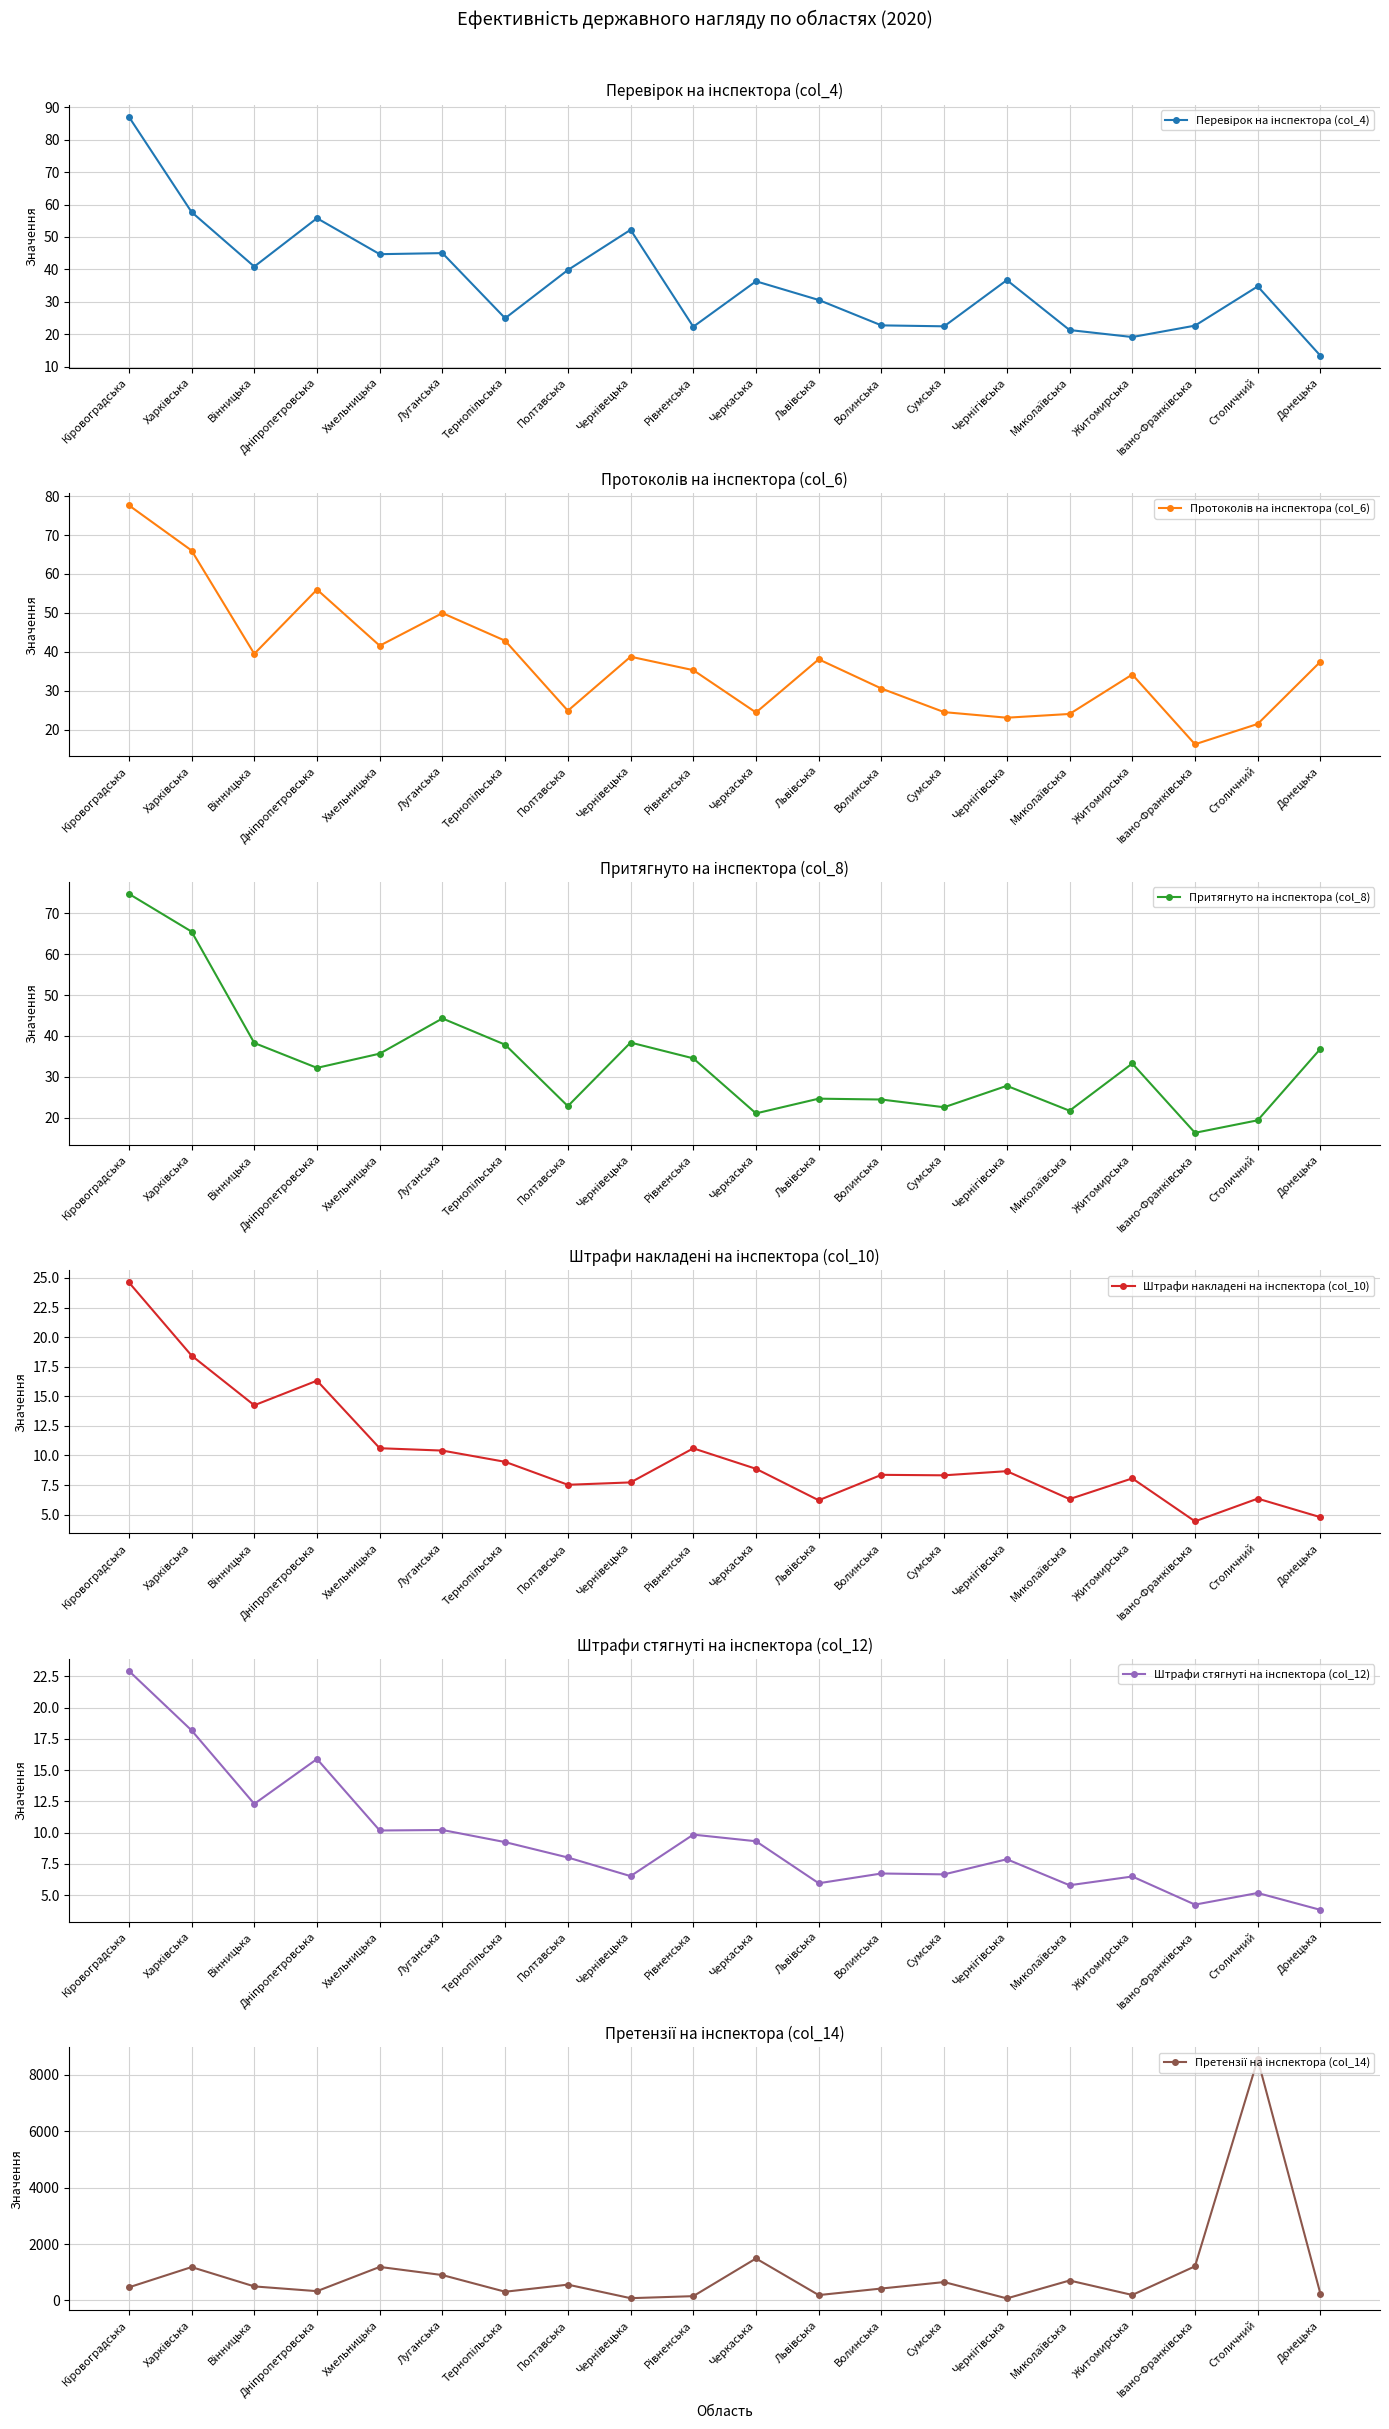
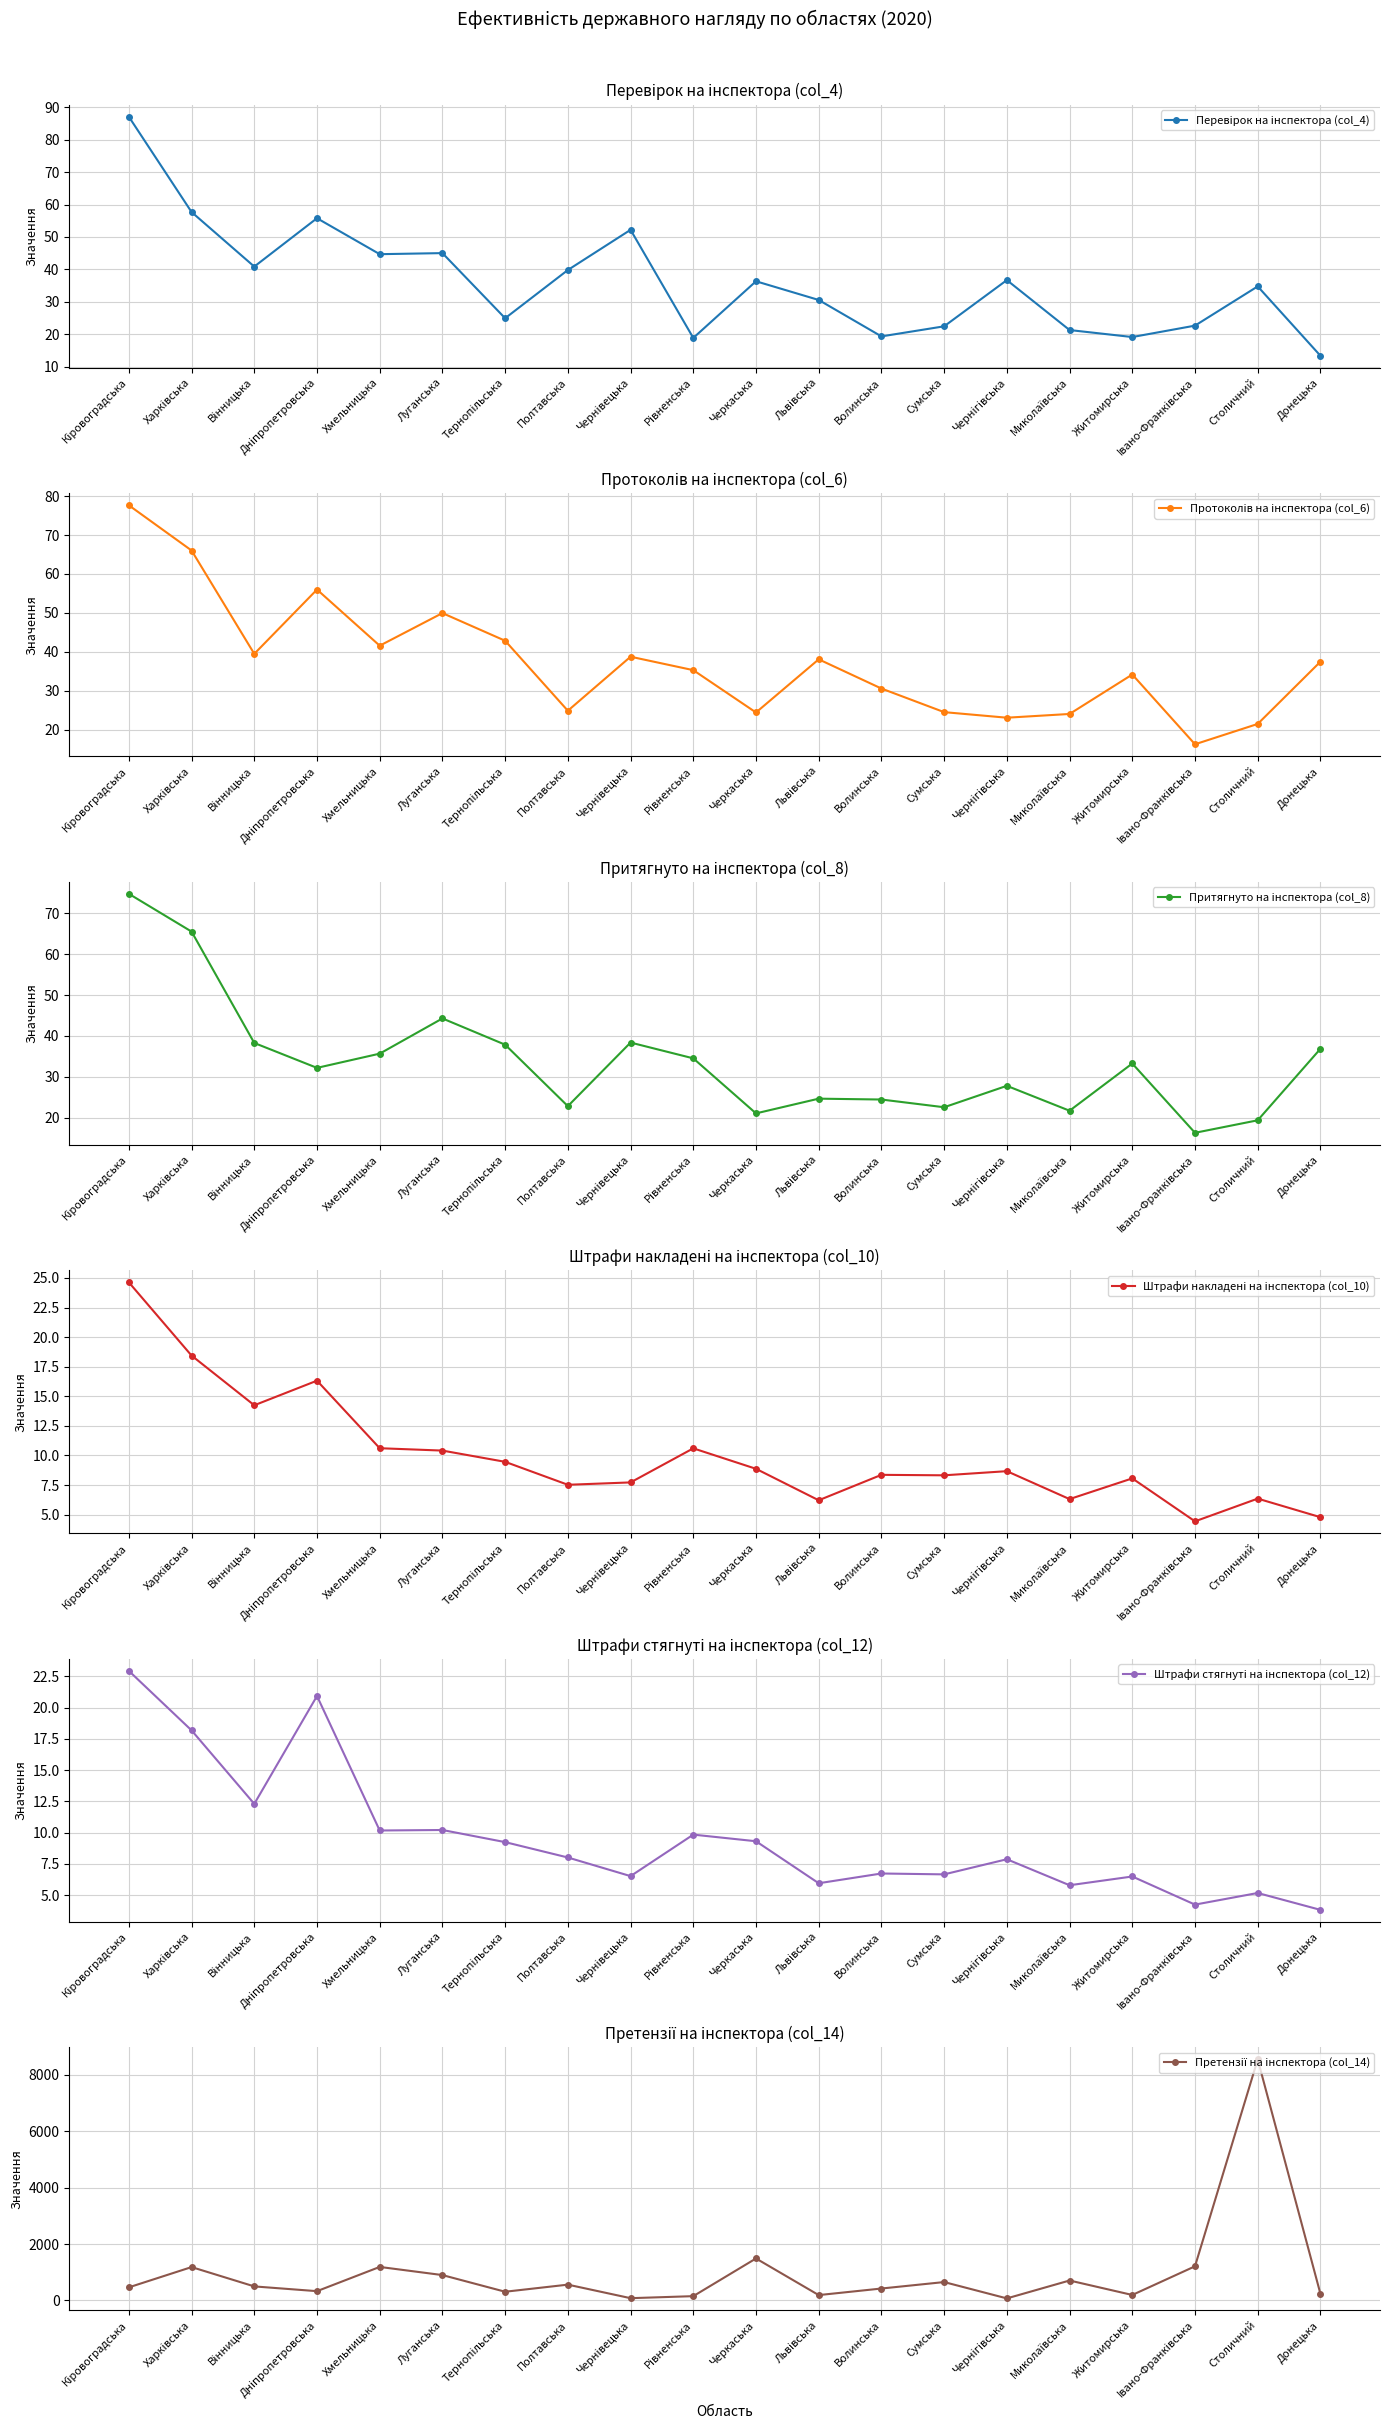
  {
    "Перевірок на інспектора (col_4)": {
      "Кіровоградська": 87,
      "Харківська": 58,
      "Вінницька": 41,
      "Дніпропетровська": 56,
      "Хмельницька": 45,
      "Луганська": 45,
      "Тернопільська": 25,
      "Полтавська": 40,
      "Чернівецька": 52,
-     "Рівненська": 22,
+     "Рівненська": 19,
      "Черкаська": 36,
      "Львівська": 31,
-     "Волинська": 23,
+     "Волинська": 19,
      "Сумська": 22,
      "Чернігівська": 37,
      "Миколаївська": 21,
      "Житомирська": 19,
      "Івано-Франківська": 23,
      "Столичний": 35,
      "Донецька": 13
    },
    "Протоколів на інспектора (col_6)": {
      "Кіровоградська": 78,
      "Харківська": 66,
      "Вінницька": 40,
      "Дніпропетровська": 56,
      "Хмельницька": 42,
      "Луганська": 50,
      "Тернопільська": 43,
      "Полтавська": 25,
      "Чернівецька": 39,
      "Рівненська": 35,
      "Черкаська": 24,
      "Львівська": 38,
      "Волинська": 31,
      "Сумська": 25,
      "Чернігівська": 23,
      "Миколаївська": 24,
      "Житомирська": 34,
      "Івано-Франківська": 16,
      "Столичний": 22,
      "Донецька": 37
    },
    "Притягнуто на інспектора (col_8)": {
      "Кіровоградська": 75,
      "Харківська": 66,
      "Вінницька": 38,
      "Дніпропетровська": 32,
      "Хмельницька": 36,
      "Луганська": 44,
      "Тернопільська": 38,
      "Полтавська": 23,
      "Чернівецька": 38,
      "Рівненська": 35,
      "Черкаська": 21,
      "Львівська": 25,
      "Волинська": 24,
      "Сумська": 23,
      "Чернігівська": 28,
      "Миколаївська": 22,
      "Житомирська": 33,
      "Івано-Франківська": 16,
      "Столичний": 19,
      "Донецька": 37
    },
    "Штрафи накладені на інспектора (col_10)": {
      "Кіровоградська": 24.6,
      "Харківська": 18.4,
      "Вінницька": 14.2,
      "Дніпропетровська": 16.3,
      "Хмельницька": 10.6,
      "Луганська": 10.4,
      "Тернопільська": 9.5,
      "Полтавська": 7.5,
      "Чернівецька": 7.7,
      "Рівненська": 10.6,
      "Черкаська": 8.9,
      "Львівська": 6.2,
      "Волинська": 8.4,
      "Сумська": 8.3,
      "Чернігівська": 8.7,
      "Миколаївська": 6.3,
      "Житомирська": 8.1,
      "Івано-Франківська": 4.4,
      "Столичний": 6.4,
      "Донецька": 4.8
    },
    "Штрафи стягнуті на інспектора (col_12)": {
      "Кіровоградська": 22.9,
      "Харківська": 18.2,
      "Вінницька": 12.3,
-     "Дніпропетровська": 15.9,
+     "Дніпропетровська": 20.9,
      "Хмельницька": 10.2,
      "Луганська": 10.2,
      "Тернопільська": 9.2,
      "Полтавська": 8.0,
      "Чернівецька": 6.5,
      "Рівненська": 9.8,
      "Черкаська": 9.3,
      "Львівська": 6.0,
      "Волинська": 6.7,
      "Сумська": 6.7,
      "Чернігівська": 7.9,
      "Миколаївська": 5.8,
      "Житомирська": 6.5,
      "Івано-Франківська": 4.2,
      "Столичний": 5.2,
      "Донецька": 3.8
    },
    "Претензії на інспектора (col_14)": {
      "Кіровоградська": 500,
      "Харківська": 1200,
      "Вінницька": 500,
      "Дніпропетровська": 300,
      "Хмельницька": 1200,
      "Луганська": 900,
      "Тернопільська": 300,
      "Полтавська": 600,
      "Чернівецька": 100,
      "Рівненська": 200,
      "Черкаська": 1500,
      "Львівська": 200,
      "Волинська": 400,
      "Сумська": 700,
      "Чернігівська": 100,
      "Миколаївська": 700,
      "Житомирська": 200,
      "Івано-Франківська": 1200,
      "Донецька": 200
    }
  }
